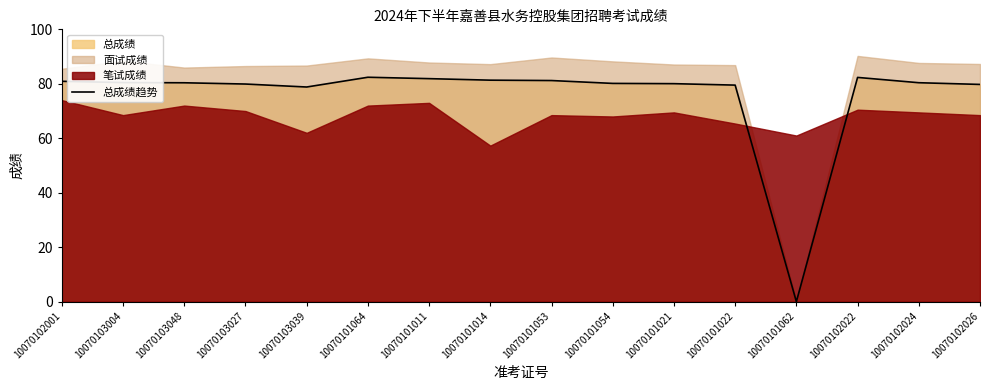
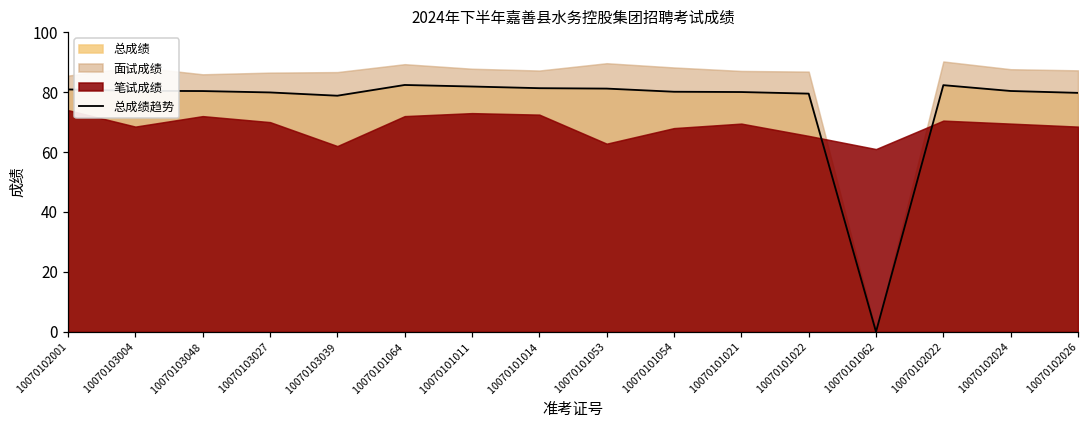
  {
    "笔试成绩": {
      "10070102001": 74,
      "10070103004": 69,
      "10070103048": 72,
      "10070103027": 70,
      "10070103039": 62,
      "10070101064": 72,
      "10070101011": 73,
-     "10070101014": 57,
-     "10070101053": 69,
+     "10070101014": 73,
+     "10070101053": 63,
      "10070101054": 68,
      "10070101021": 70,
      "10070101022": 65,
      "10070101062": 61,
      "10070102022": 71,
      "10070102024": 70,
      "10070102026": 69
    }
  }
